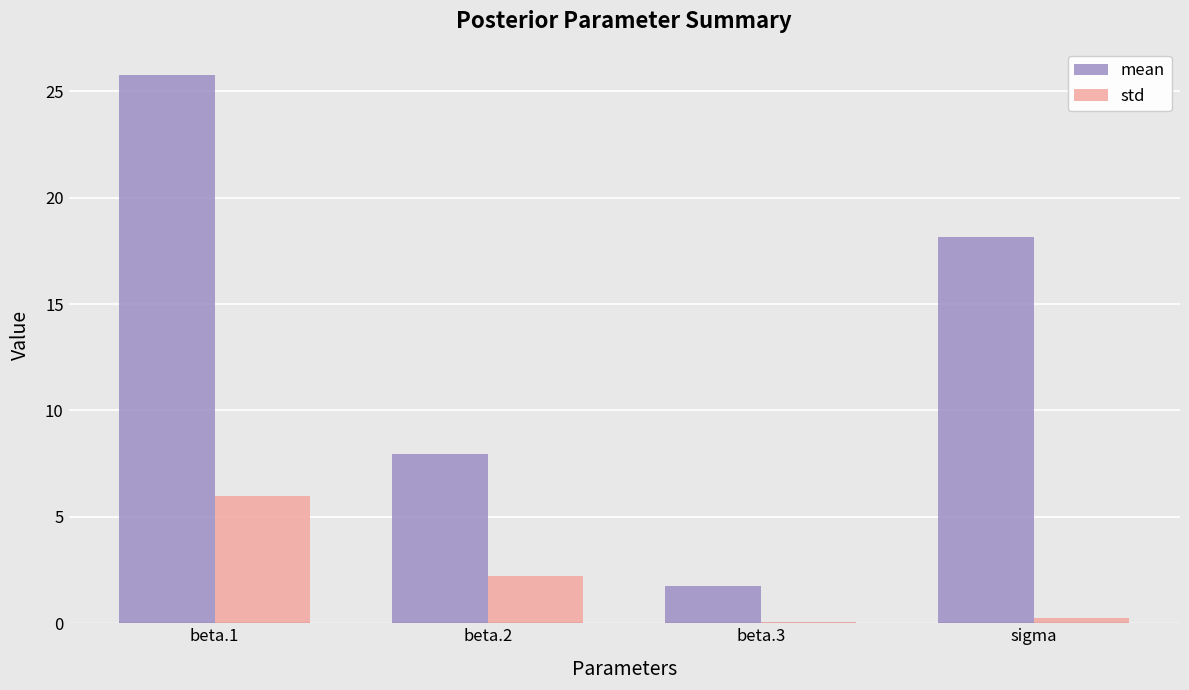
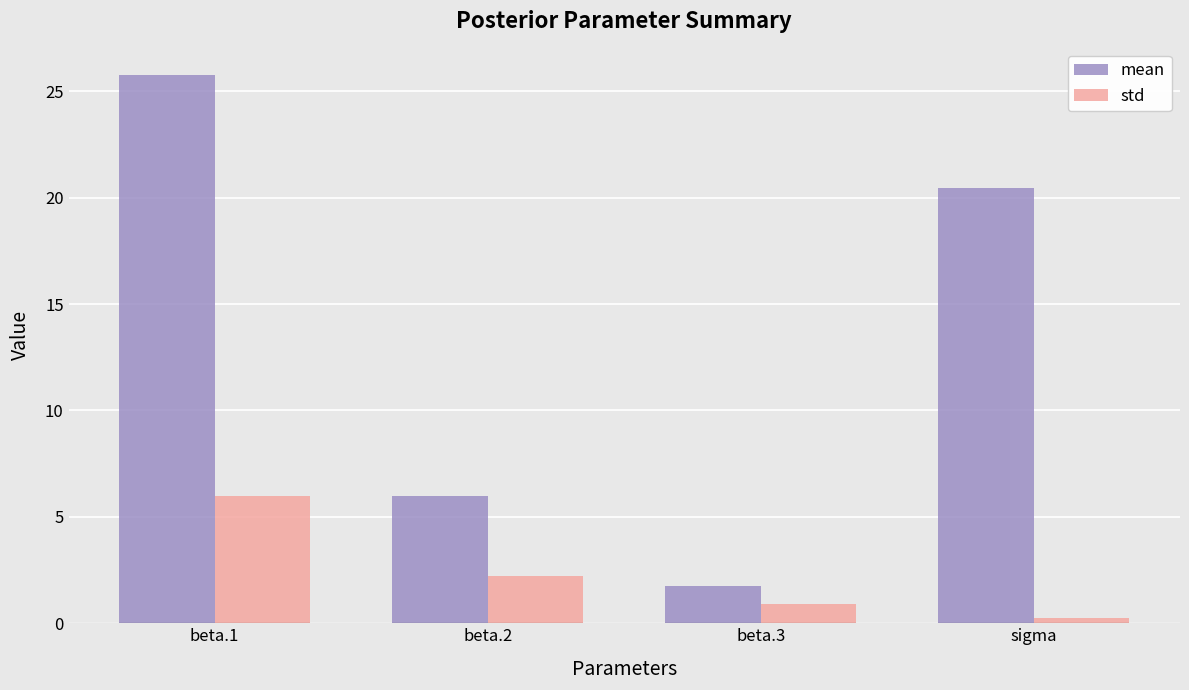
  {
    "mean": {
      "beta.1": 25.8,
-     "beta.2": 8.0,
+     "beta.2": 6.0,
      "beta.3": 1.8,
-     "sigma": 18.1
+     "sigma": 20.4
    },
    "std": {
      "beta.1": 6.0,
      "beta.2": 2.2,
-     "beta.3": 0.1,
+     "beta.3": 0.9,
      "sigma": 0.2
    }
  }
